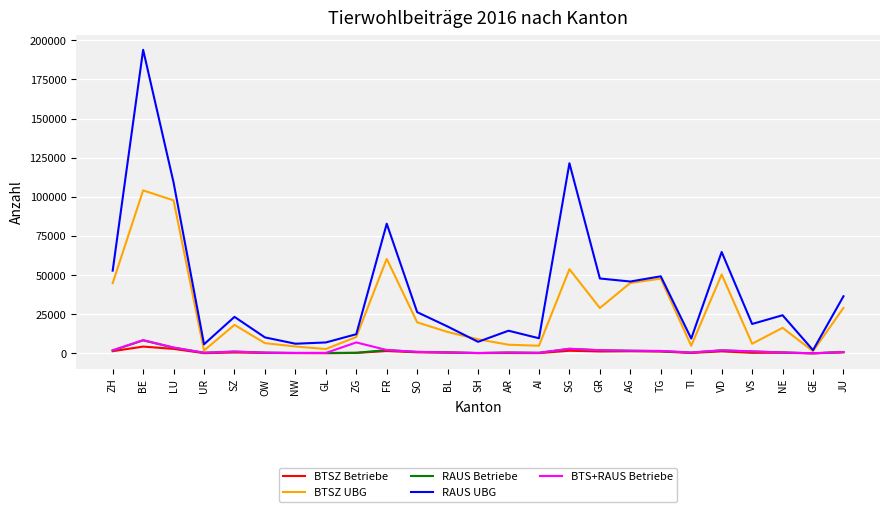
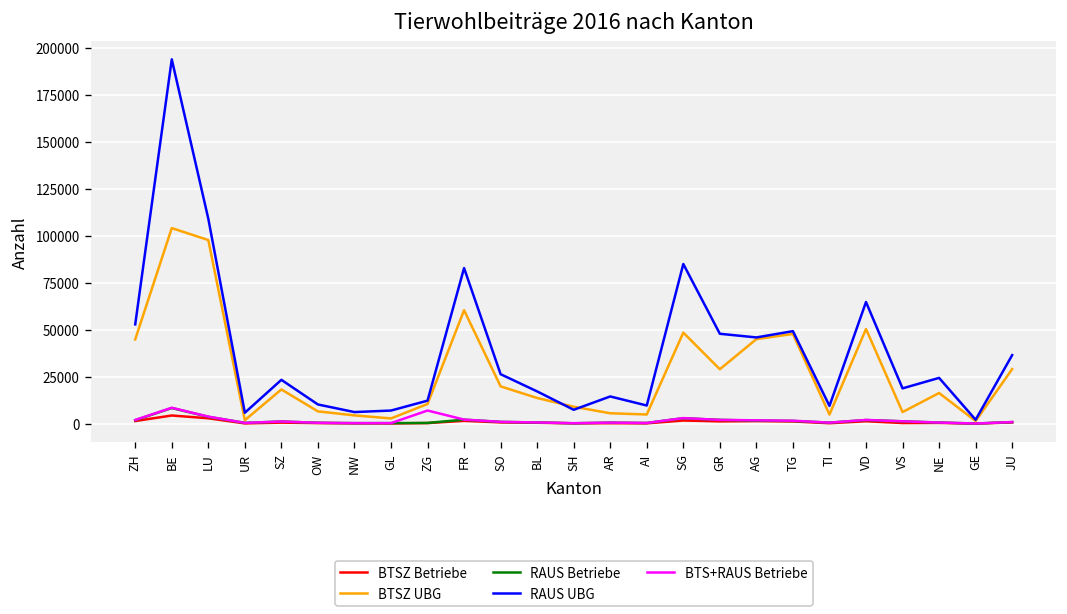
  {
    "BTSZ Betriebe": {
      "BE": 4000
    },
    "BTSZ UBG": {
      "ZH": 45000,
      "BE": 104000,
      "LU": 98000,
      "SZ": 18000,
      "OW": 7000,
      "NW": 4000,
      "GL": 3000,
      "ZG": 10000,
      "FR": 60000,
      "SO": 20000,
      "BL": 14000,
      "AR": 6000,
      "AI": 5000,
-     "SG": 54000,
+     "SG": 48000,
      "GR": 29000,
      "TI": 5000,
      "VD": 50000,
      "VS": 6000,
      "NE": 16000,
      "JU": 29000
    },
    "RAUS UBG": {
      "ZH": 53000,
      "BE": 194000,
      "LU": 109000,
      "UR": 6000,
      "SZ": 23000,
      "OW": 10000,
      "NW": 6000,
      "GL": 7000,
      "ZG": 12000,
      "FR": 83000,
      "SO": 26000,
      "BL": 17000,
      "AR": 14000,
      "AI": 10000,
-     "SG": 121000,
+     "SG": 85000,
      "GR": 48000,
      "TI": 9000,
      "VD": 65000,
      "VS": 19000,
      "NE": 24000,
      "JU": 36000
    },
    "BTS+RAUS Betriebe": {
      "ZG": 7000
    }
  }
